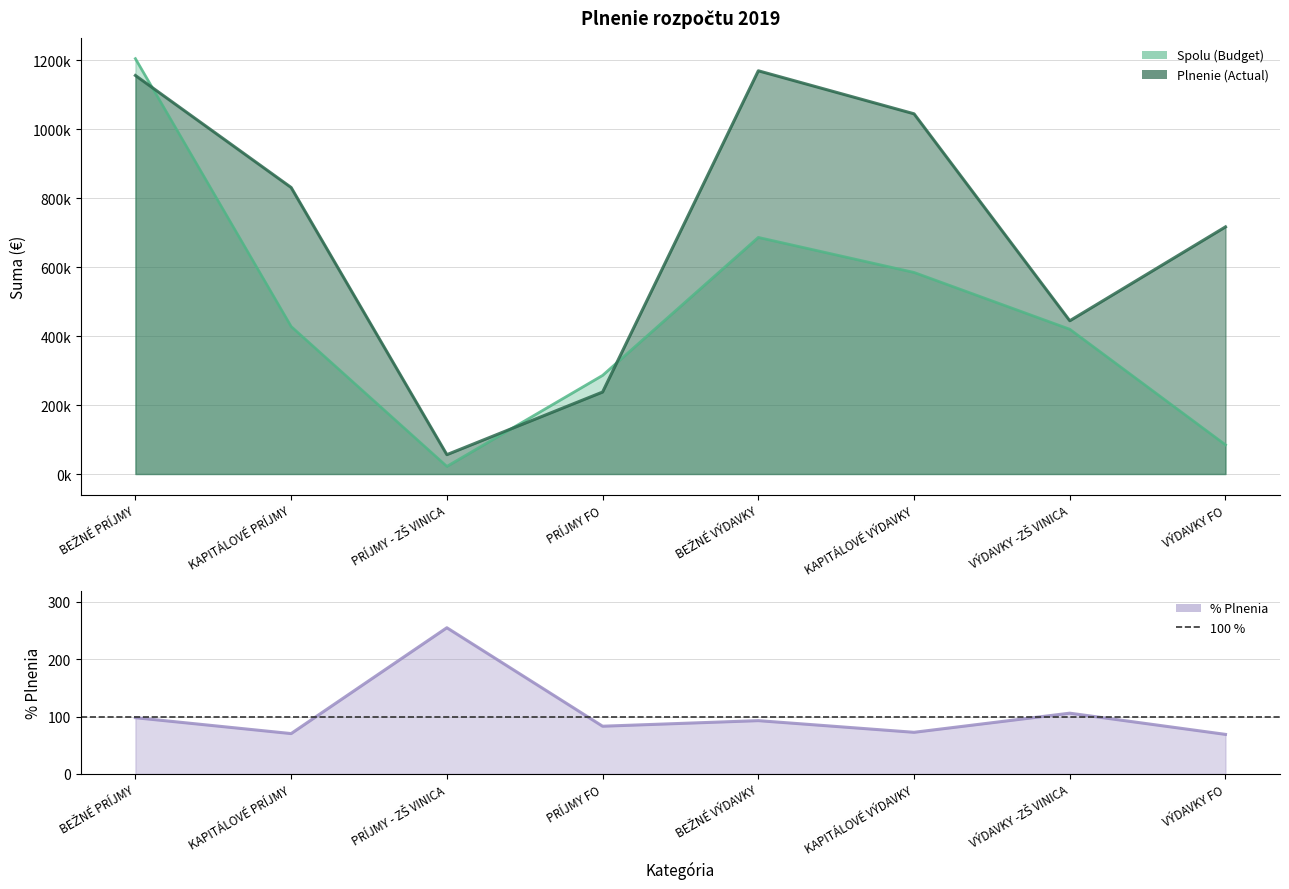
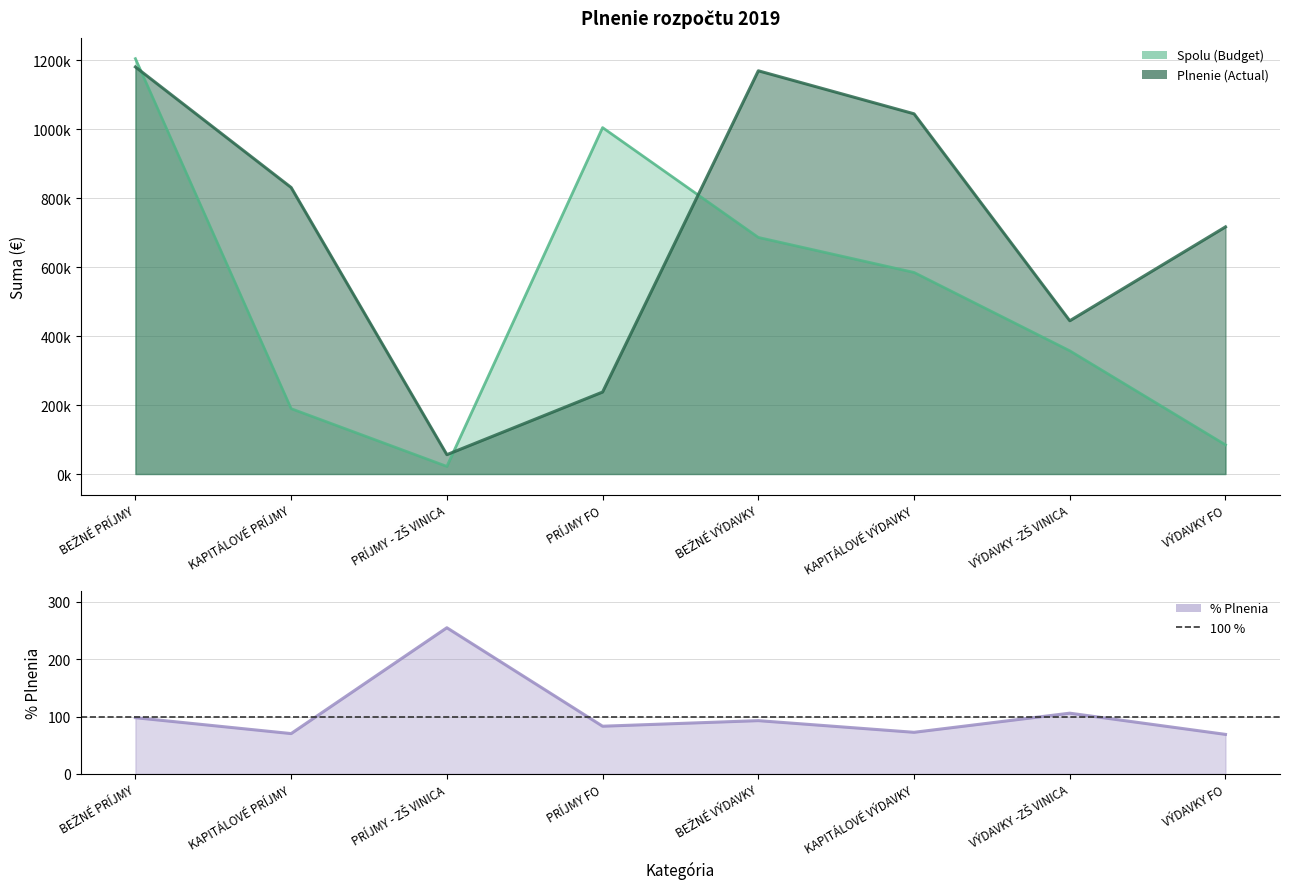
  {
    "Plnenie rozpočtu 2019": {
      "Spolu (Budget)": {
        "BEŽNÉ PRÍJMY": 1200000,
-       "KAPITÁLOVÉ PRÍJMY": 430000,
+       "KAPITÁLOVÉ PRÍJMY": 190000,
        "PRÍJMY - ZŠ VINICA": 20000,
-       "PRÍJMY FO": 290000,
+       "PRÍJMY FO": 1000000,
        "BEŽNÉ VÝDAVKY": 690000,
        "KAPITÁLOVÉ VÝDAVKY": 580000,
-       "VÝDAVKY -ZŠ VINICA": 420000,
+       "VÝDAVKY -ZŠ VINICA": 360000,
        "VÝDAVKY FO": 80000
      },
      "Plnenie (Actual)": {
-       "BEŽNÉ PRÍJMY": 1160000,
+       "BEŽNÉ PRÍJMY": 1180000,
        "KAPITÁLOVÉ PRÍJMY": 830000,
        "PRÍJMY - ZŠ VINICA": 60000,
        "PRÍJMY FO": 240000,
        "BEŽNÉ VÝDAVKY": 1170000,
        "KAPITÁLOVÉ VÝDAVKY": 1040000,
        "VÝDAVKY -ZŠ VINICA": 440000,
        "VÝDAVKY FO": 720000
      }
    }
  }
